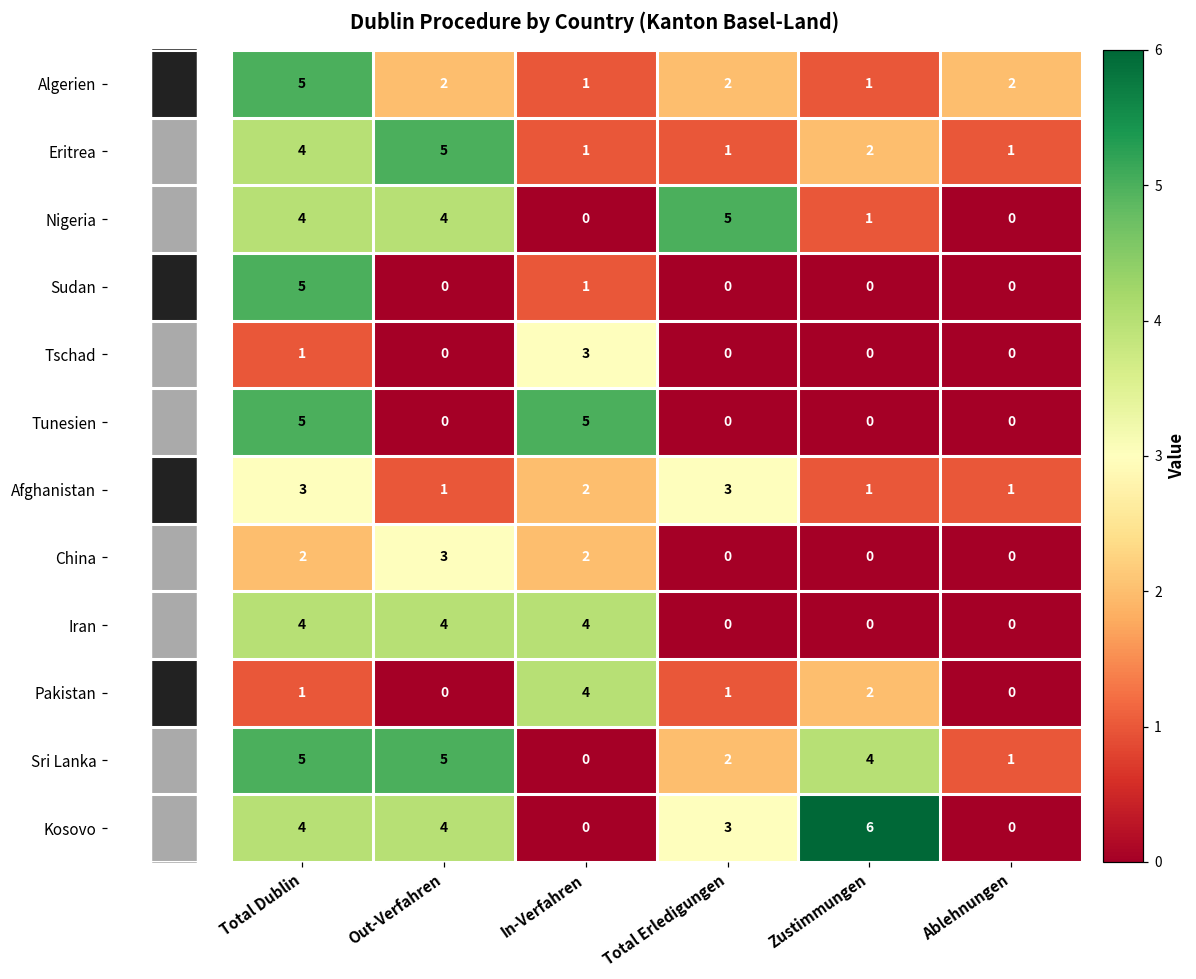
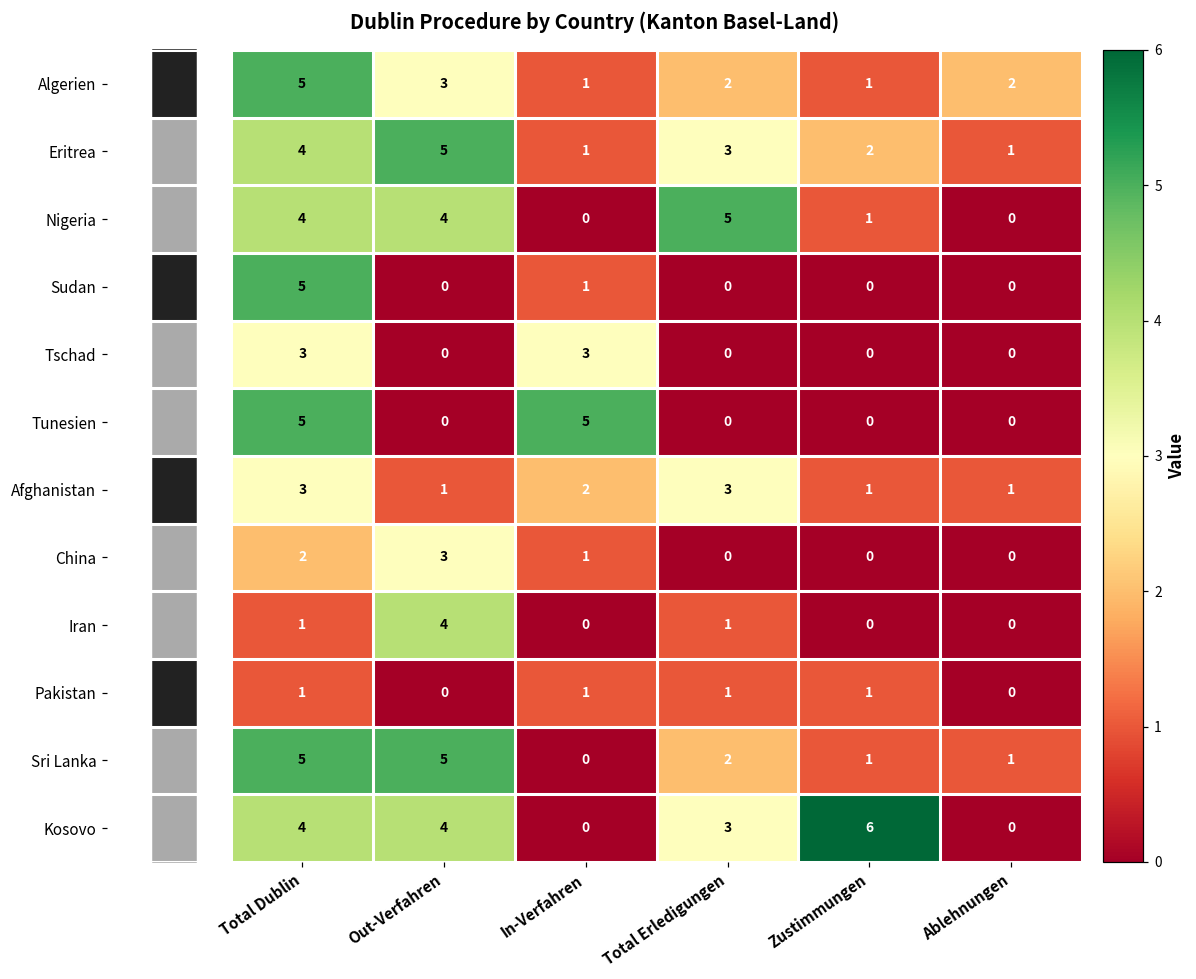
  {
    "Algerien": {
      "Total Dublin": 5,
-     "Out-Verfahren": 2,
+     "Out-Verfahren": 3,
      "In-Verfahren": 1,
      "Total Erledigungen": 2,
      "Zustimmungen": 1,
      "Ablehnungen": 2
    },
    "Eritrea": {
      "Total Dublin": 4,
      "Out-Verfahren": 5,
      "In-Verfahren": 1,
-     "Total Erledigungen": 1,
+     "Total Erledigungen": 3,
      "Zustimmungen": 2,
      "Ablehnungen": 1
    },
    "Nigeria": {
      "Total Dublin": 4,
      "Out-Verfahren": 4,
      "In-Verfahren": 0,
      "Total Erledigungen": 5,
      "Zustimmungen": 1,
      "Ablehnungen": 0
    },
    "Sudan": {
      "Total Dublin": 5,
      "Out-Verfahren": 0,
      "In-Verfahren": 1,
      "Total Erledigungen": 0,
      "Zustimmungen": 0,
      "Ablehnungen": 0
    },
    "Tschad": {
-     "Total Dublin": 1,
+     "Total Dublin": 3,
      "Out-Verfahren": 0,
      "In-Verfahren": 3,
      "Total Erledigungen": 0,
      "Zustimmungen": 0,
      "Ablehnungen": 0
    },
    "Tunesien": {
      "Total Dublin": 5,
      "Out-Verfahren": 0,
      "In-Verfahren": 5,
      "Total Erledigungen": 0,
      "Zustimmungen": 0,
      "Ablehnungen": 0
    },
    "Afghanistan": {
      "Total Dublin": 3,
      "Out-Verfahren": 1,
      "In-Verfahren": 2,
      "Total Erledigungen": 3,
      "Zustimmungen": 1,
      "Ablehnungen": 1
    },
    "China": {
      "Total Dublin": 2,
      "Out-Verfahren": 3,
-     "In-Verfahren": 2,
+     "In-Verfahren": 1,
      "Total Erledigungen": 0,
      "Zustimmungen": 0,
      "Ablehnungen": 0
    },
    "Iran": {
-     "Total Dublin": 4,
+     "Total Dublin": 1,
      "Out-Verfahren": 4,
-     "In-Verfahren": 4,
-     "Total Erledigungen": 0,
+     "In-Verfahren": 0,
+     "Total Erledigungen": 1,
      "Zustimmungen": 0,
      "Ablehnungen": 0
    },
    "Pakistan": {
      "Total Dublin": 1,
      "Out-Verfahren": 0,
-     "In-Verfahren": 4,
+     "In-Verfahren": 1,
      "Total Erledigungen": 1,
-     "Zustimmungen": 2,
+     "Zustimmungen": 1,
      "Ablehnungen": 0
    },
    "Sri Lanka": {
      "Total Dublin": 5,
      "Out-Verfahren": 5,
      "In-Verfahren": 0,
      "Total Erledigungen": 2,
-     "Zustimmungen": 4,
+     "Zustimmungen": 1,
      "Ablehnungen": 1
    },
    "Kosovo": {
      "Total Dublin": 4,
      "Out-Verfahren": 4,
      "In-Verfahren": 0,
      "Total Erledigungen": 3,
      "Zustimmungen": 6,
      "Ablehnungen": 0
    }
  }
